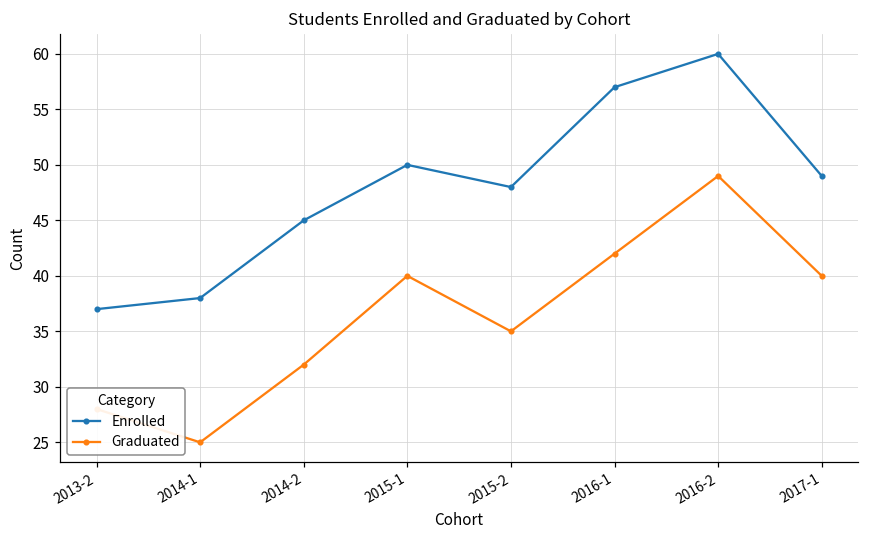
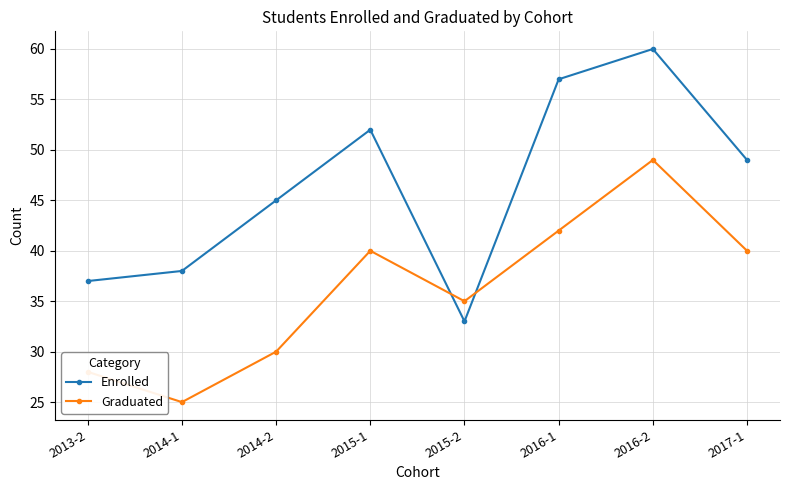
  {
    "Enrolled": {
      "2013-2": 37,
      "2014-1": 38,
      "2014-2": 45,
-     "2015-1": 50,
-     "2015-2": 48,
+     "2015-1": 52,
+     "2015-2": 33,
      "2016-1": 57,
      "2016-2": 60,
      "2017-1": 49
    },
    "Graduated": {
      "2014-1": 25,
-     "2014-2": 32,
+     "2014-2": 30,
      "2015-1": 40,
      "2015-2": 35,
      "2016-1": 42,
      "2016-2": 49,
      "2017-1": 40
    }
  }
